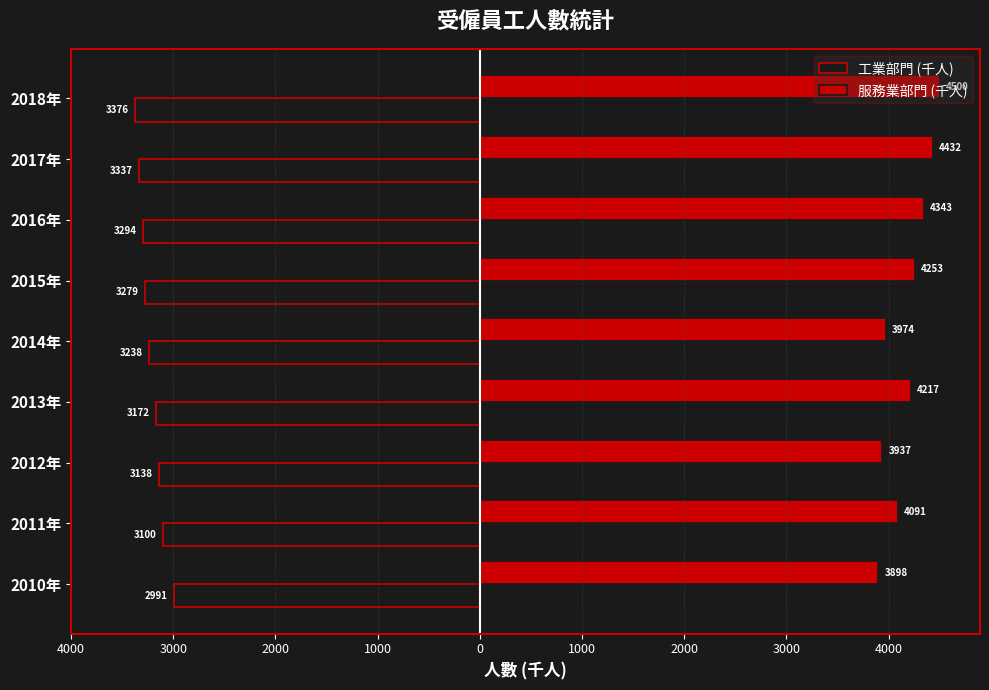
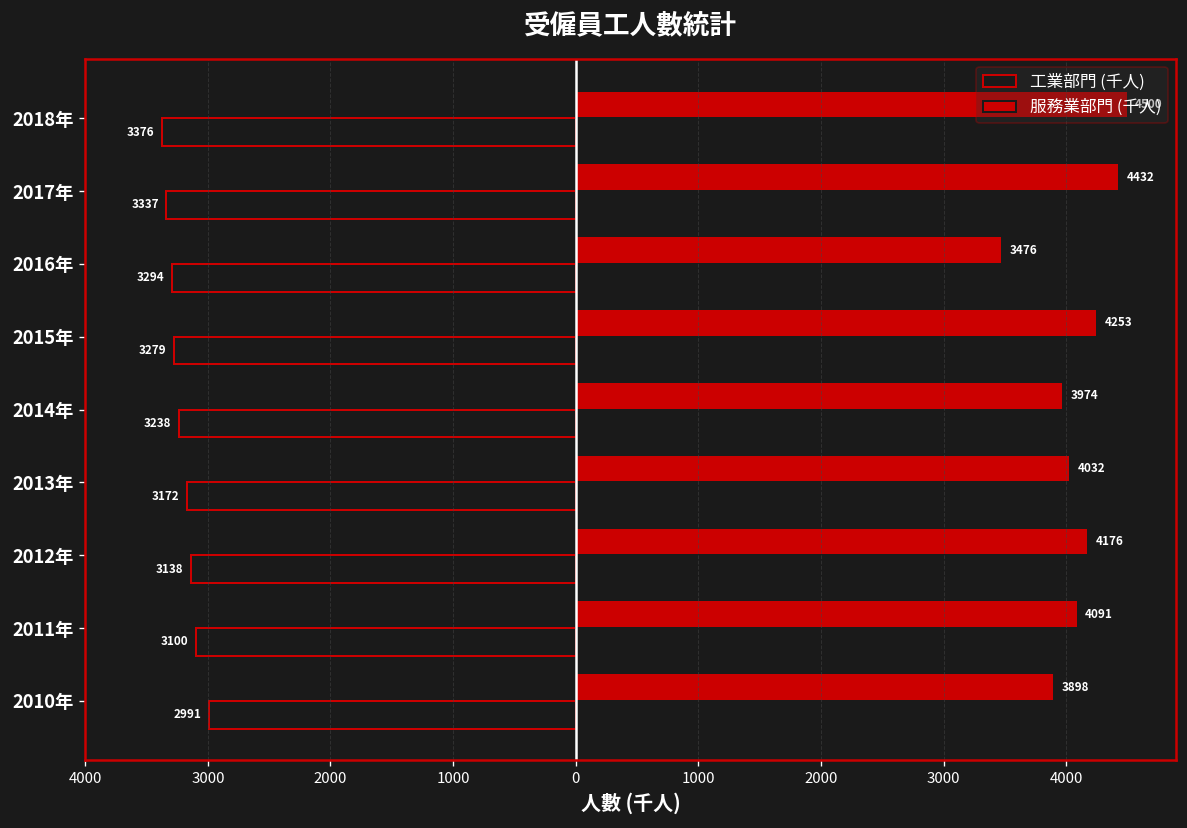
  {
    "服務業部門 (千人)": {
      "2017年": 4432,
-     "2016年": 4343,
+     "2016年": 3476,
      "2015年": 4253,
      "2014年": 3974,
-     "2013年": 4217,
-     "2012年": 3937,
+     "2013年": 4032,
+     "2012年": 4176,
      "2011年": 4091,
      "2010年": 3898
    }
  }
